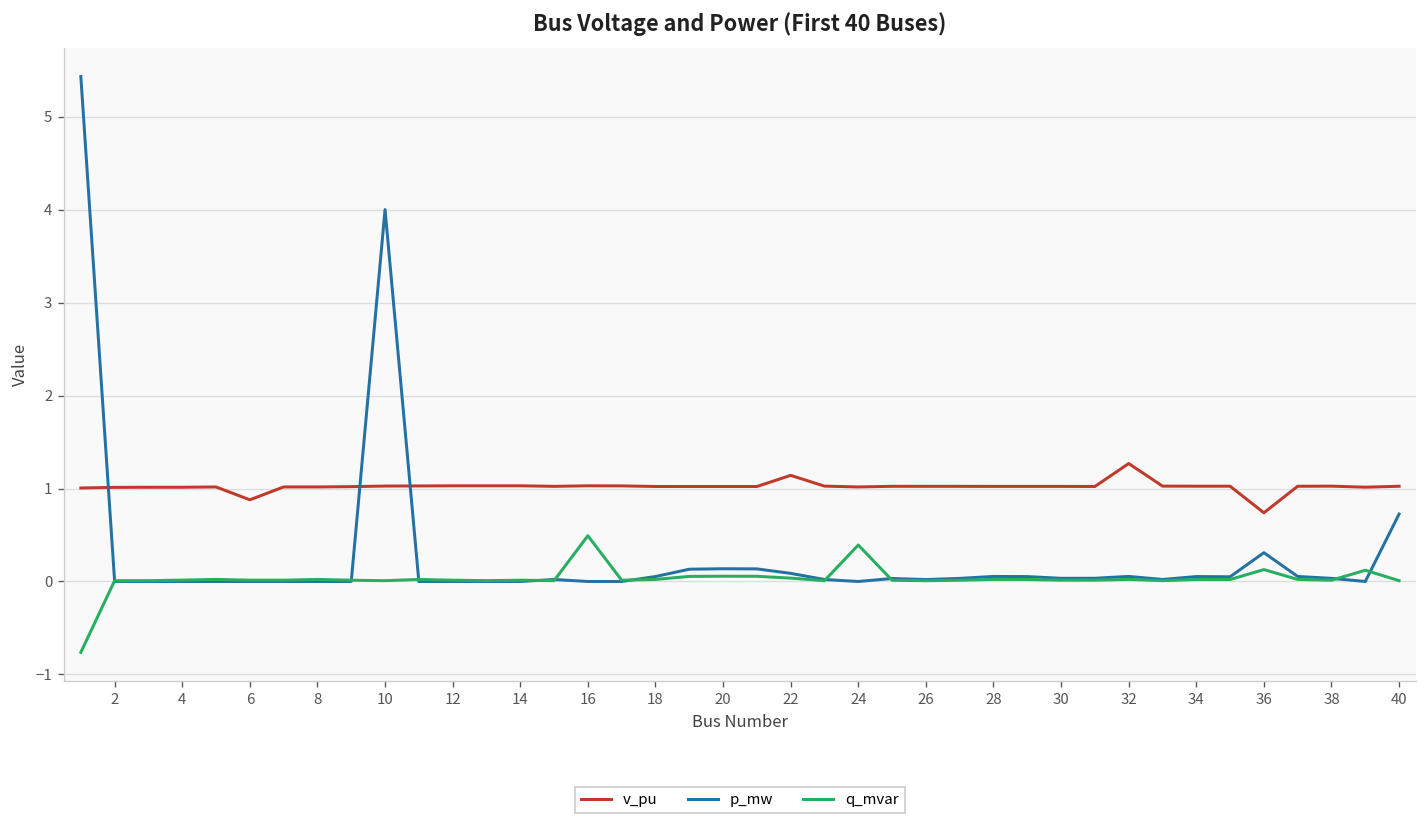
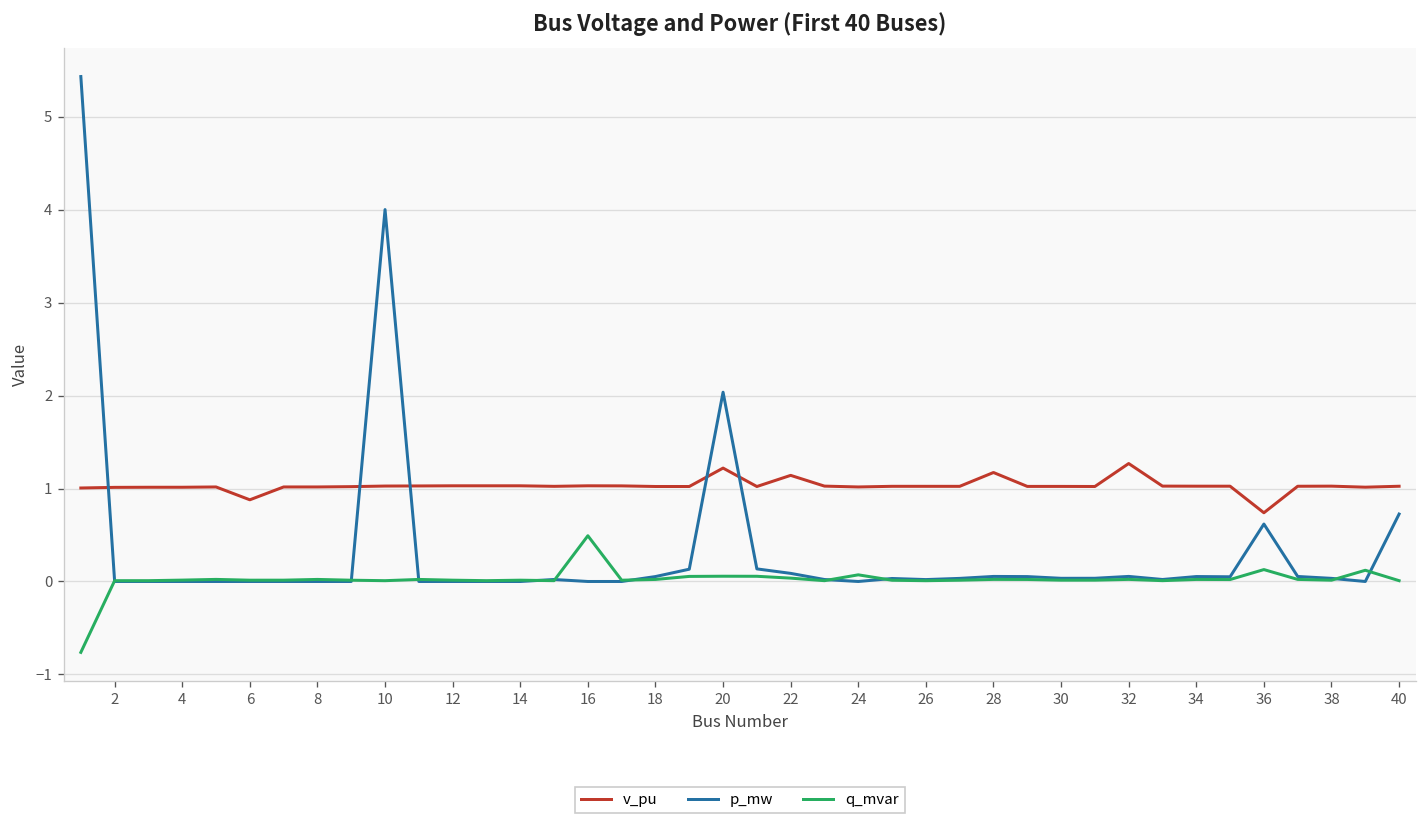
  {
    "v_pu": {
      "2": 1.0,
      "4": 1.0,
      "6": 0.9,
      "8": 1.0,
      "10": 1.0,
      "12": 1.0,
      "14": 1.0,
      "16": 1.0,
      "18": 1.0,
-     "20": 1.0,
+     "20": 1.2,
      "22": 1.1,
      "24": 1.0,
      "26": 1.0,
-     "28": 1.0,
+     "28": 1.2,
      "30": 1.0,
      "32": 1.3,
      "34": 1.0,
      "36": 0.7,
      "38": 1.0,
      "40": 1.0
    },
    "p_mw": {
      "10": 4.0,
      "16": 0.0,
-     "20": 0.1,
+     "20": 2.0,
      "22": 0.1,
      "24": 0.0,
-     "36": 0.3,
+     "36": 0.6,
      "40": 0.7
    },
    "q_mvar": {
      "10": 0.0,
      "16": 0.5,
      "20": 0.1,
      "22": 0.0,
-     "24": 0.4,
+     "24": 0.1,
      "36": 0.1,
      "40": 0.0
    }
  }
